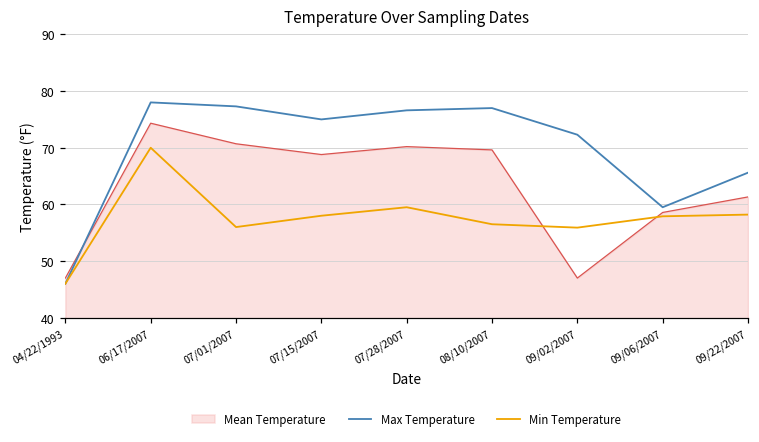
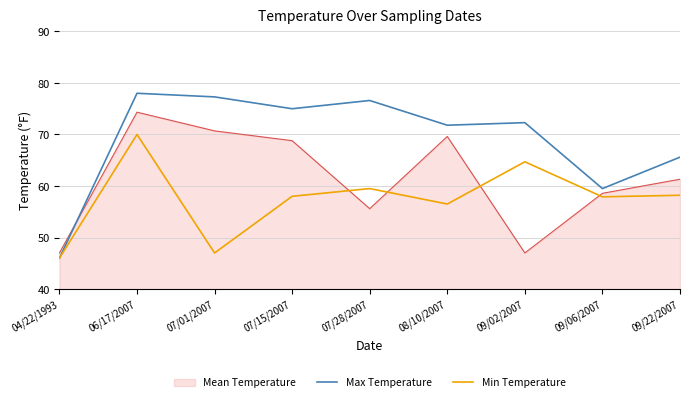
  {
    "Mean Temperature": {
      "04/22/1993": 47,
      "06/17/2007": 74,
      "07/01/2007": 71,
      "07/15/2007": 69,
-     "07/28/2007": 70,
+     "07/28/2007": 56,
      "08/10/2007": 70,
      "09/02/2007": 47,
      "09/06/2007": 59,
      "09/22/2007": 61
    },
    "Max Temperature": {
      "06/17/2007": 78,
      "07/01/2007": 77,
      "07/15/2007": 75,
      "07/28/2007": 77,
-     "08/10/2007": 77,
+     "08/10/2007": 72,
      "09/02/2007": 72,
      "09/06/2007": 60,
      "09/22/2007": 66
    },
    "Min Temperature": {
      "06/17/2007": 70,
-     "07/01/2007": 56,
+     "07/01/2007": 47,
      "07/15/2007": 58,
      "07/28/2007": 60,
      "08/10/2007": 57,
-     "09/02/2007": 56,
+     "09/02/2007": 65,
      "09/06/2007": 58,
      "09/22/2007": 58
    }
  }
